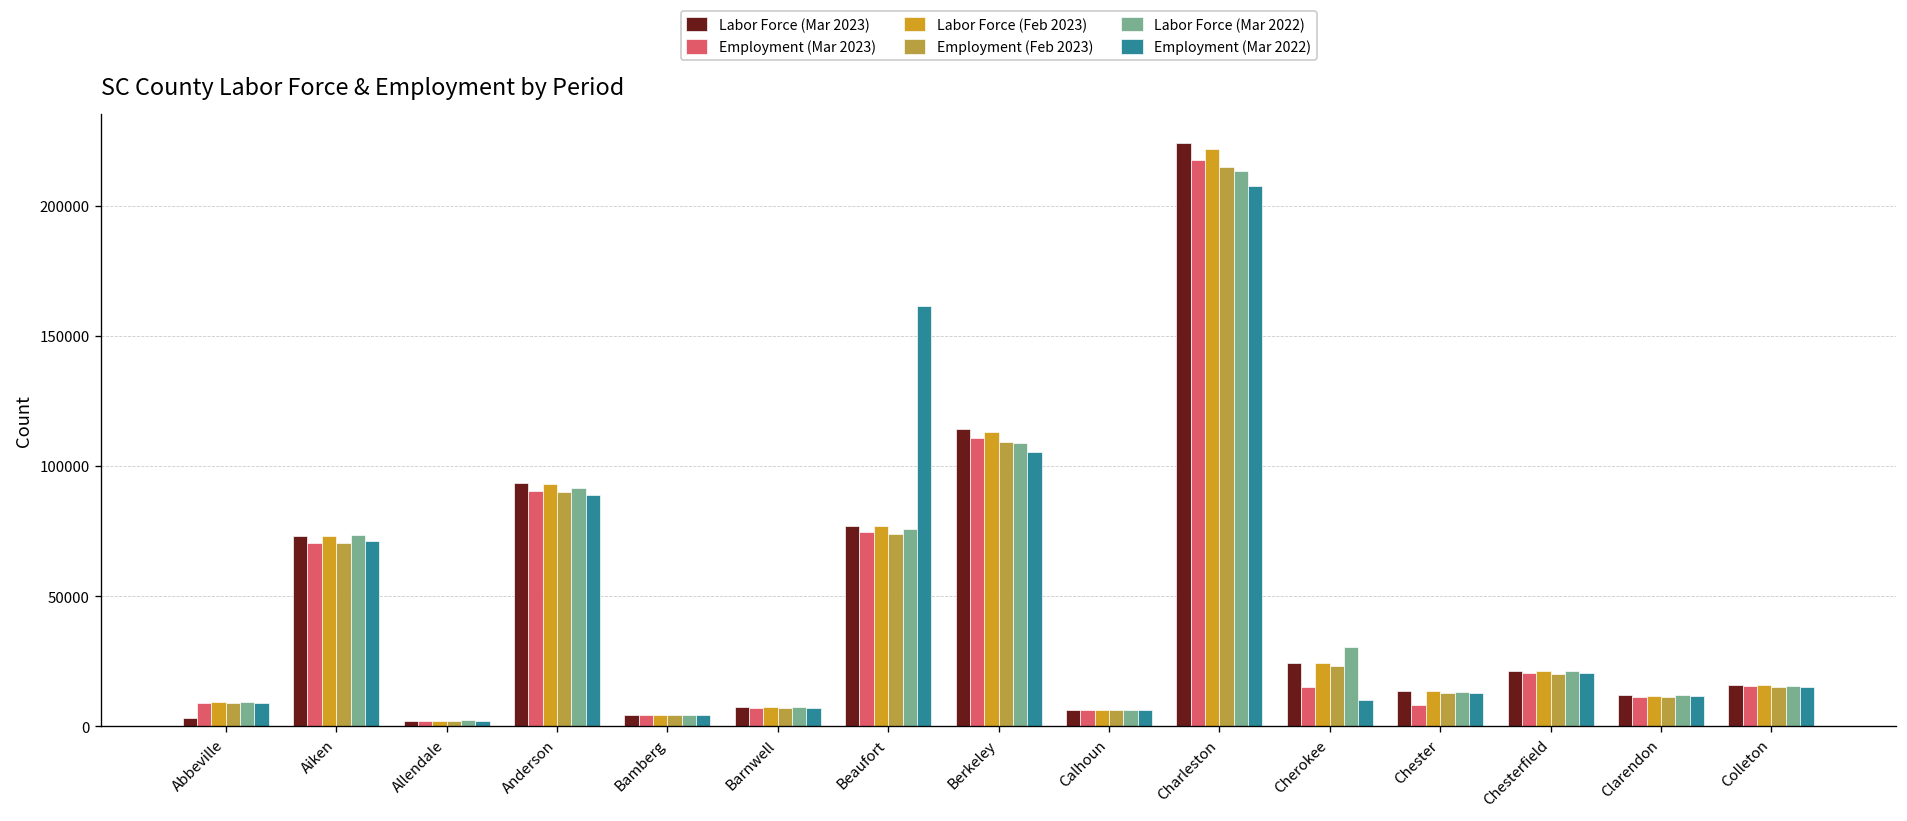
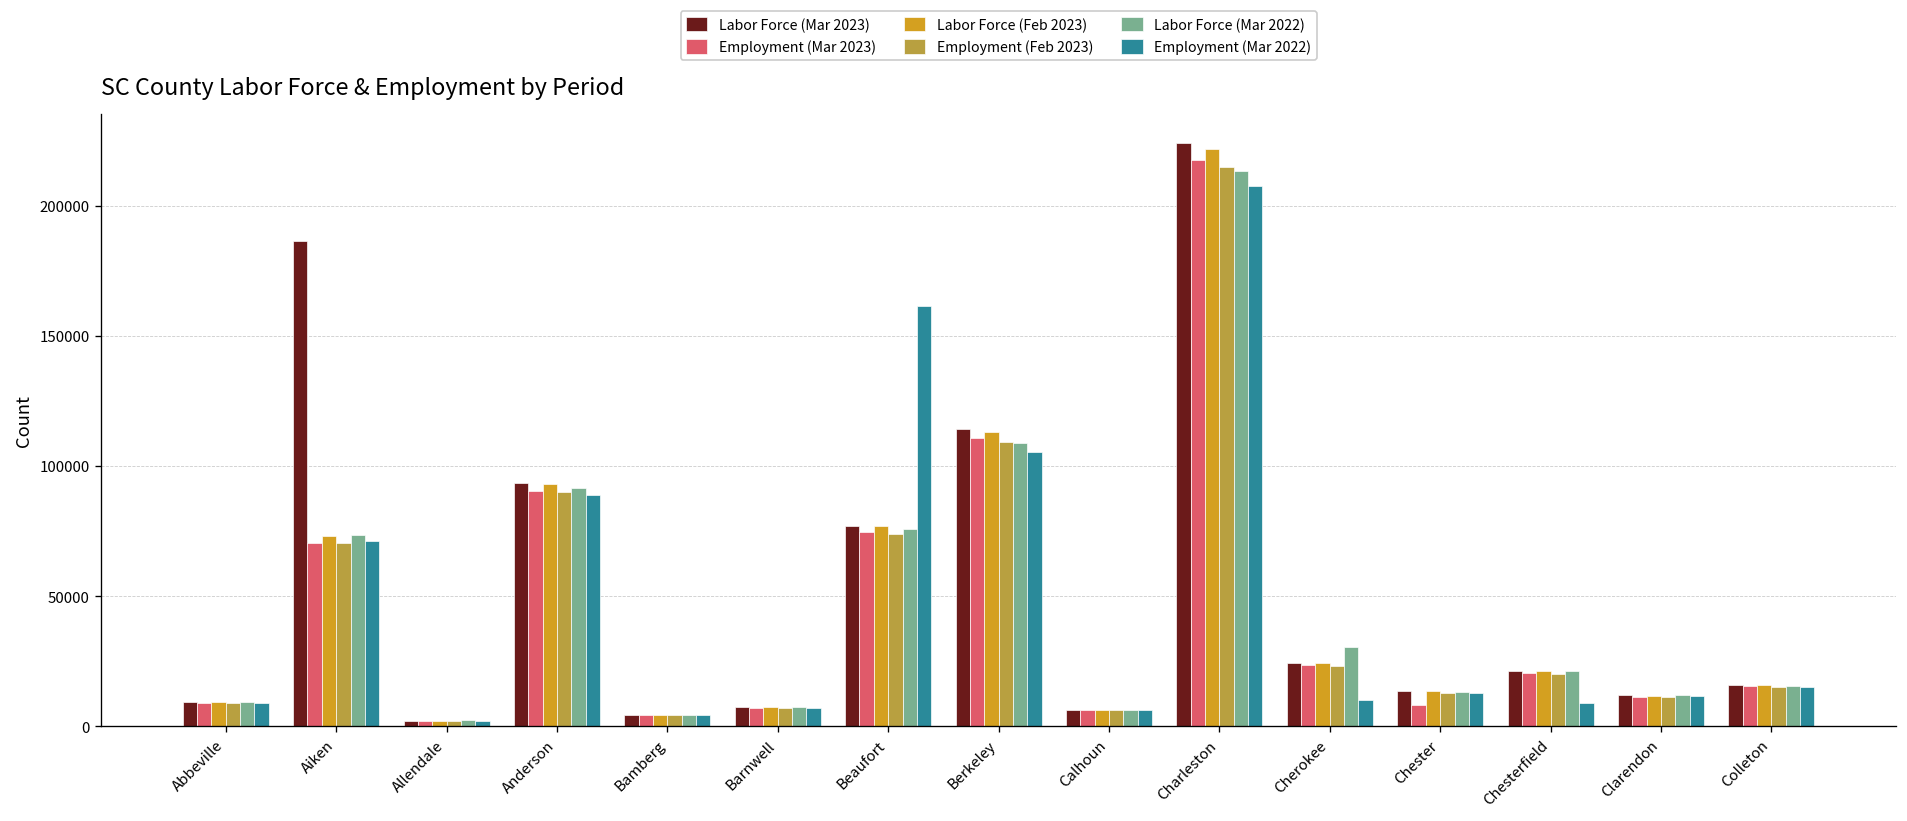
  {
    "Labor Force (Mar 2023)": {
-     "Abbeville": 3000,
-     "Aiken": 73000,
+     "Abbeville": 10000,
+     "Aiken": 187000,
      "Allendale": 2000,
      "Anderson": 93000,
      "Bamberg": 5000,
      "Barnwell": 8000,
      "Beaufort": 77000,
      "Berkeley": 114000,
      "Calhoun": 6000,
      "Charleston": 224000,
      "Cherokee": 25000,
      "Chester": 14000,
      "Chesterfield": 21000,
      "Clarendon": 12000,
      "Colleton": 16000
    },
    "Employment (Mar 2023)": {
      "Abbeville": 9000,
      "Aiken": 71000,
      "Allendale": 2000,
      "Anderson": 91000,
      "Bamberg": 4000,
      "Barnwell": 7000,
      "Beaufort": 75000,
      "Berkeley": 111000,
      "Calhoun": 6000,
      "Charleston": 218000,
-     "Cherokee": 15000,
+     "Cherokee": 23000,
      "Chester": 8000,
      "Chesterfield": 21000,
      "Clarendon": 11000,
      "Colleton": 15000
    },
    "Labor Force (Mar 2022)": {
      "Abbeville": 9000,
      "Aiken": 74000,
      "Allendale": 2000,
      "Anderson": 92000,
      "Bamberg": 5000,
      "Barnwell": 8000,
      "Beaufort": 76000,
      "Berkeley": 109000,
      "Calhoun": 6000,
      "Charleston": 213000,
      "Cherokee": 30000,
      "Chester": 13000,
      "Chesterfield": 21000,
      "Clarendon": 12000,
      "Colleton": 16000
    },
    "Employment (Mar 2022)": {
      "Abbeville": 9000,
      "Aiken": 71000,
      "Allendale": 2000,
      "Anderson": 89000,
      "Bamberg": 4000,
      "Barnwell": 7000,
      "Beaufort": 162000,
      "Berkeley": 106000,
      "Calhoun": 6000,
      "Charleston": 207000,
      "Cherokee": 10000,
      "Chester": 13000,
-     "Chesterfield": 21000,
+     "Chesterfield": 9000,
      "Clarendon": 12000,
      "Colleton": 15000
    }
  }
